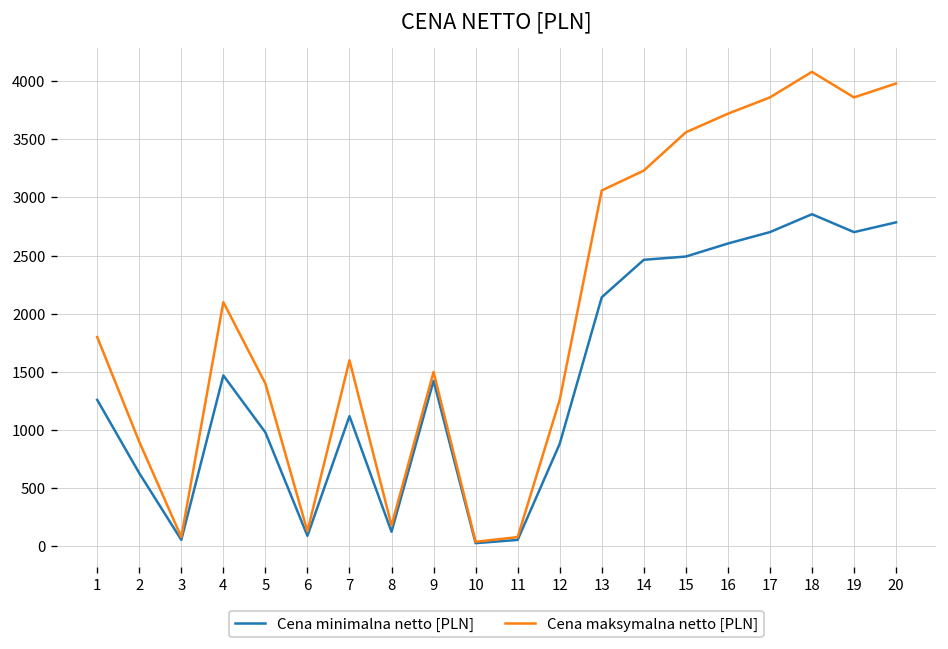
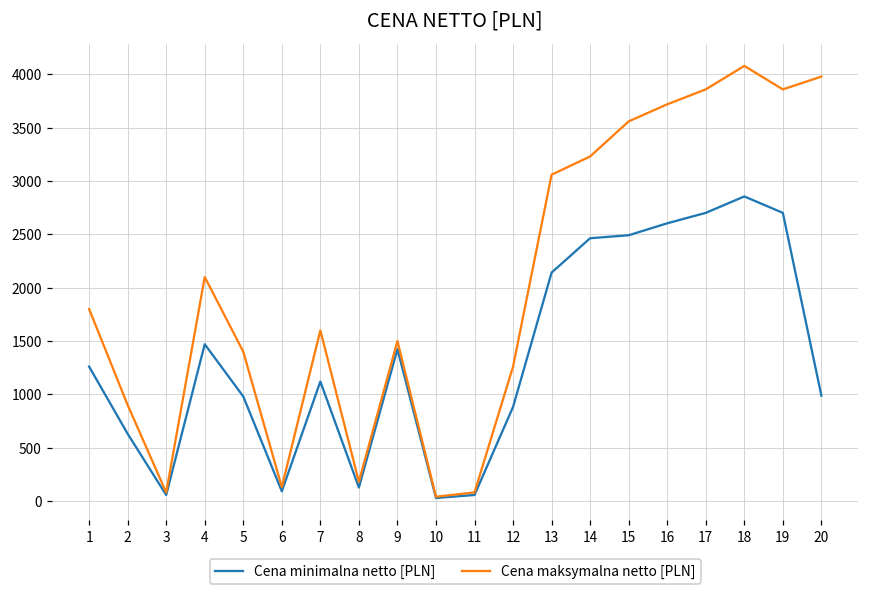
  {
    "Cena minimalna netto [PLN]": {
      "1": 1300,
      "2": 600,
      "4": 1500,
      "5": 1000,
      "6": 100,
      "7": 1100,
      "8": 100,
      "9": 1400,
      "12": 900,
      "13": 2100,
      "14": 2500,
      "15": 2500,
      "16": 2600,
      "17": 2700,
      "18": 2900,
      "19": 2700,
-     "20": 2800
+     "20": 1000
    },
    "Cena maksymalna netto [PLN]": {
      "1": 1800,
      "2": 900,
      "4": 2100,
      "5": 1400,
      "6": 100,
      "7": 1600,
      "8": 200,
      "9": 1500,
      "12": 1300,
      "13": 3100,
      "14": 3200,
      "15": 3600,
      "16": 3700,
      "17": 3900,
      "18": 4100,
      "19": 3900,
      "20": 4000
    }
  }
